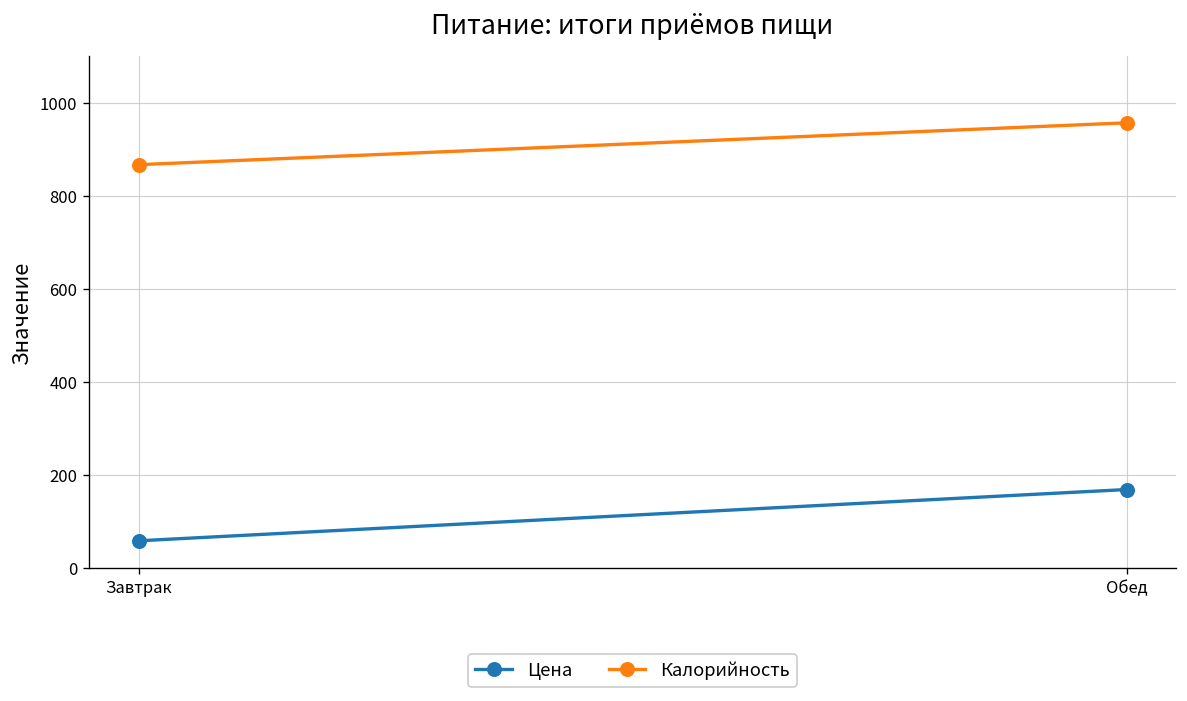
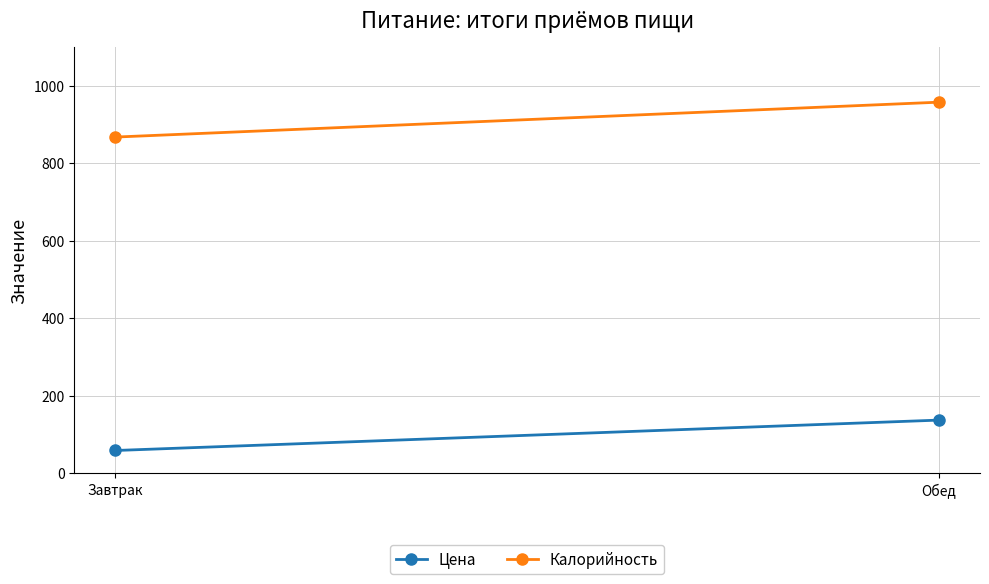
  {
    "Цена": {
      "Завтрак": 60,
-     "Обед": 170
+     "Обед": 140
    },
    "Калорийность": {
      "Завтрак": 870,
      "Обед": 960
    }
  }
